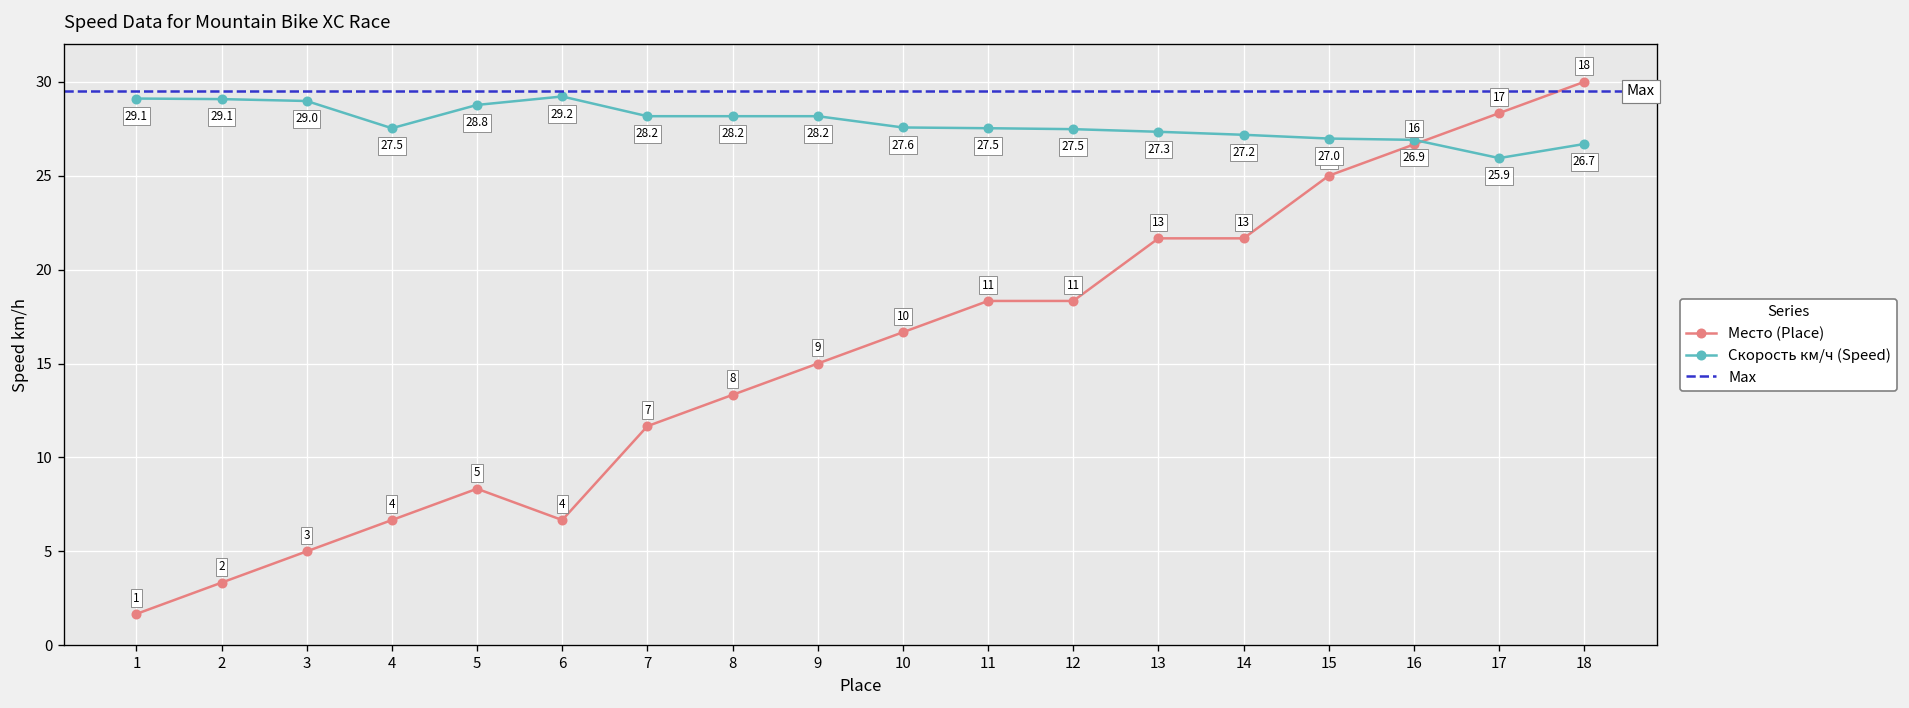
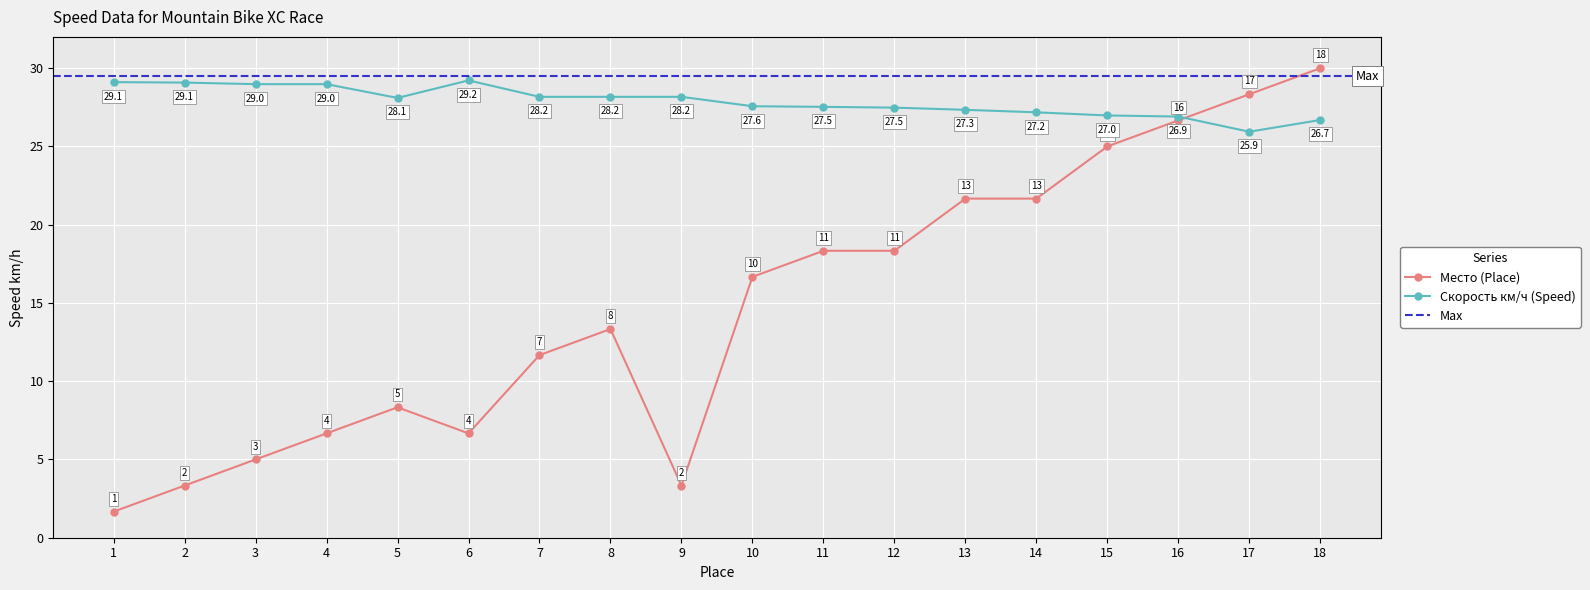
  {
    "Место (Place)": {
-     "9": 9
+     "9": 2
    },
    "Скорость км/ч (Speed)": {
-     "4": 27.5,
-     "5": 28.8
+     "4": 29.0,
+     "5": 28.1
    }
  }
